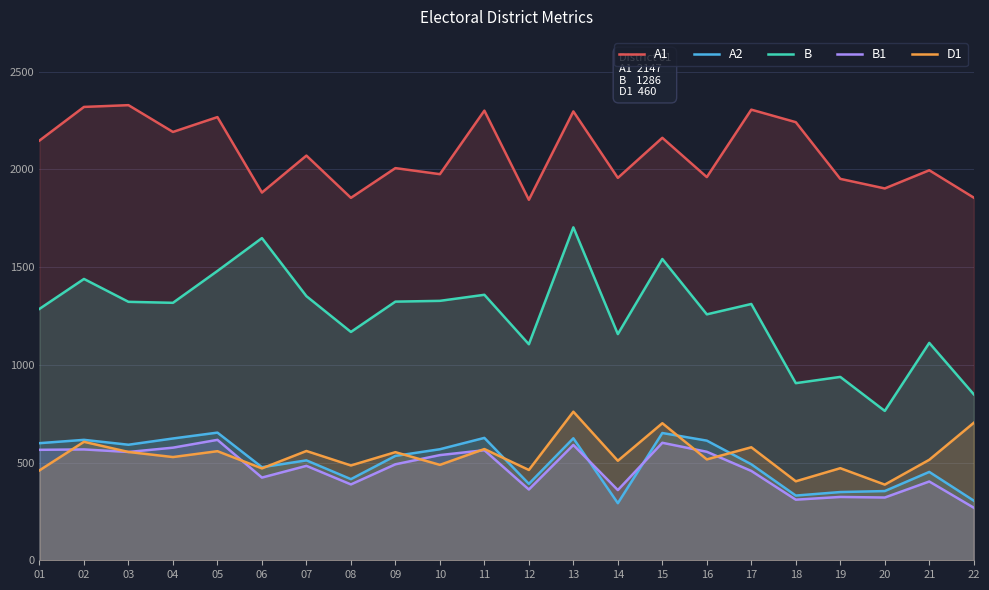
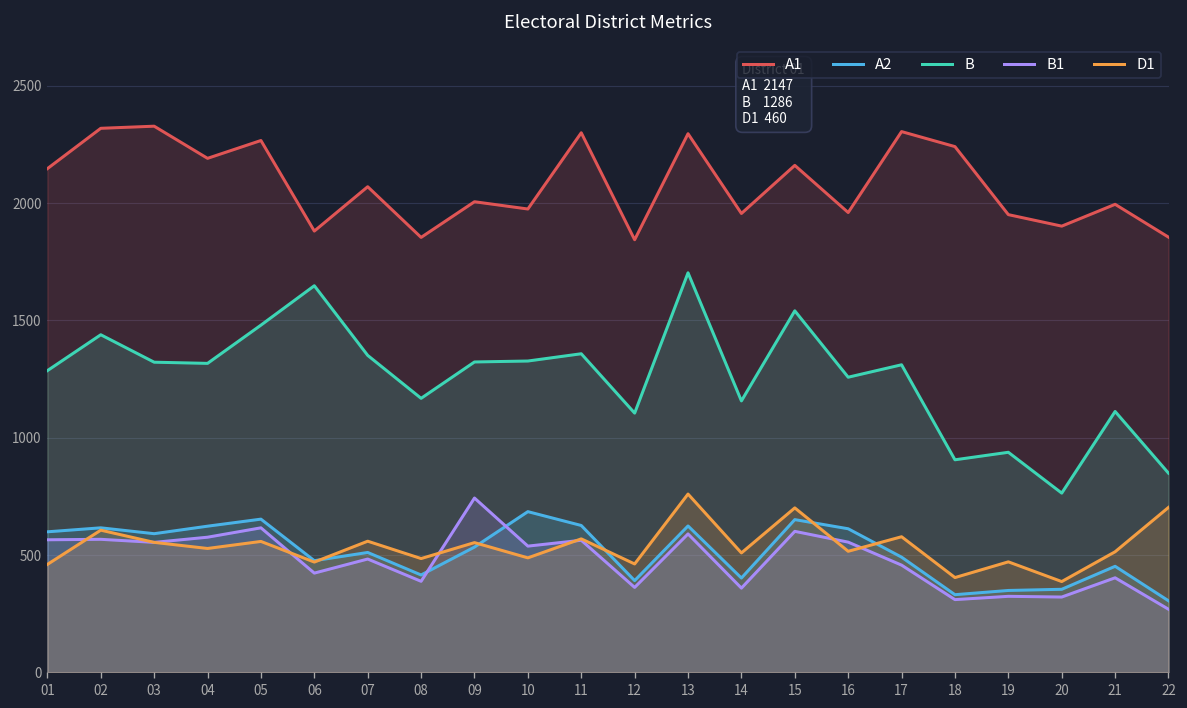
  {
    "A1": {
      "01": 2150,
      "02": 2320,
      "03": 2330,
      "04": 2190,
      "05": 2270,
      "06": 1880,
      "07": 2070,
      "08": 1850,
      "09": 2010,
      "10": 1980,
      "11": 2300,
      "12": 1840,
      "13": 2300,
      "14": 1960,
      "15": 2160,
      "16": 1960,
      "17": 2310,
      "18": 2240,
      "19": 1950,
      "20": 1900,
      "21": 2000,
      "22": 1860
    },
    "A2": {
      "01": 600,
      "03": 590,
      "04": 620,
      "05": 650,
      "07": 510,
      "08": 420,
      "09": 530,
-     "10": 570,
+     "10": 690,
      "11": 630,
      "12": 390,
      "13": 620,
-     "14": 290,
+     "14": 400,
      "15": 650,
      "16": 610,
      "17": 490,
      "18": 330,
      "19": 350,
      "20": 350,
      "21": 450,
      "22": 310
    },
    "B": {
      "01": 1290,
      "02": 1440,
      "03": 1320,
      "04": 1320,
      "05": 1480,
      "06": 1650,
      "07": 1350,
      "08": 1170,
      "09": 1320,
      "10": 1330,
      "11": 1360,
      "12": 1110,
      "13": 1700,
      "14": 1160,
      "15": 1540,
      "16": 1260,
      "17": 1310,
      "18": 910,
      "19": 940,
      "20": 760,
      "21": 1110,
      "22": 850
    },
    "B1": {
      "01": 570,
      "02": 570,
      "04": 580,
      "05": 620,
      "06": 420,
      "07": 480,
      "08": 390,
-     "09": 490,
+     "09": 740,
      "10": 540,
      "12": 360,
      "13": 590,
      "14": 360,
      "15": 600,
      "16": 560,
      "17": 460,
      "18": 310,
      "19": 320,
      "20": 320,
      "21": 400,
      "22": 270
    },
    "D1": {
      "01": 460,
      "04": 530,
      "05": 560,
      "07": 560,
      "08": 490,
      "09": 550,
      "10": 490,
      "12": 460,
      "13": 760,
      "14": 510,
      "15": 700,
      "16": 520,
      "17": 580,
      "18": 400,
      "19": 470,
      "20": 390,
      "21": 510,
      "22": 700
    }
  }
